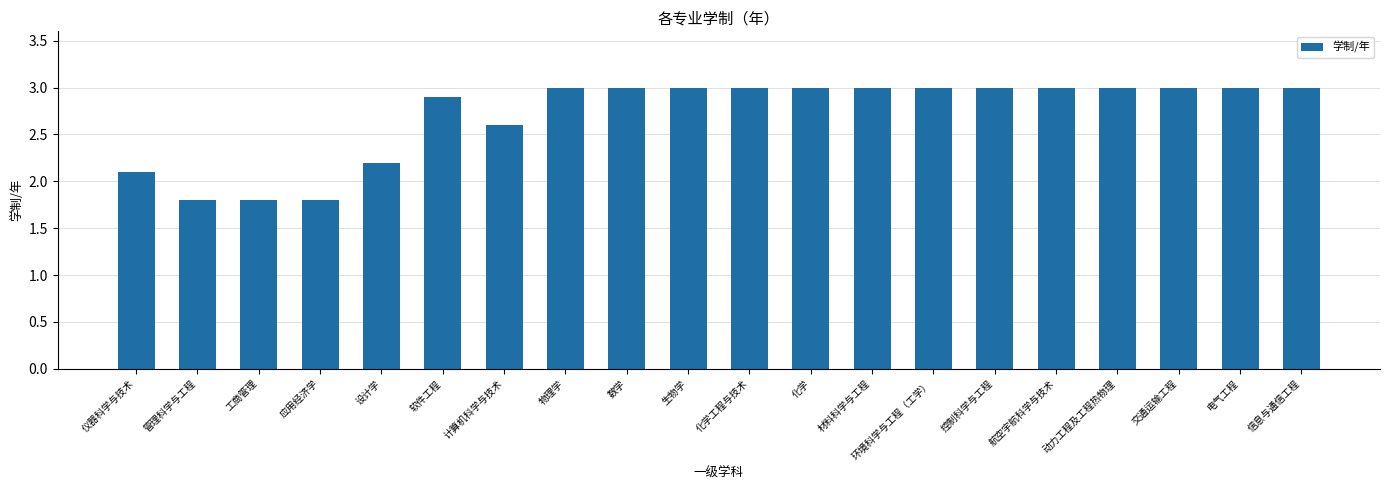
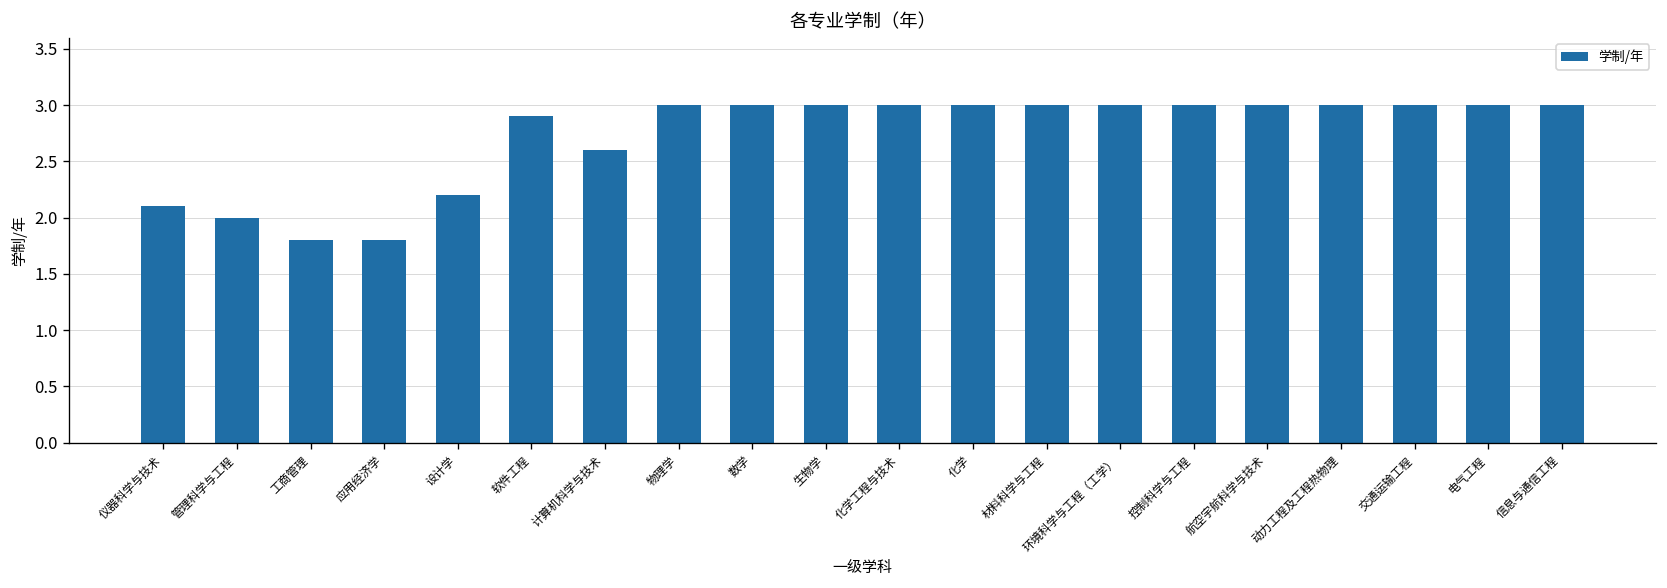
  {
    "仪器科学与技术": 2.1,
-   "管理科学与工程": 1.8,
+   "管理科学与工程": 2.0,
    "工商管理": 1.8,
    "应用经济学": 1.8,
    "设计学": 2.2,
    "软件工程": 2.9,
    "计算机科学与技术": 2.6,
    "物理学": 3.0,
    "数学": 3.0,
    "生物学": 3.0,
    "化学工程与技术": 3.0,
    "化学": 3.0,
    "材料科学与工程": 3.0,
    "环境科学与工程（工学）": 3.0,
    "控制科学与工程": 3.0,
    "航空宇航科学与技术": 3.0,
    "动力工程及工程热物理": 3.0,
    "交通运输工程": 3.0,
    "电气工程": 3.0,
    "信息与通信工程": 3.0
  }
